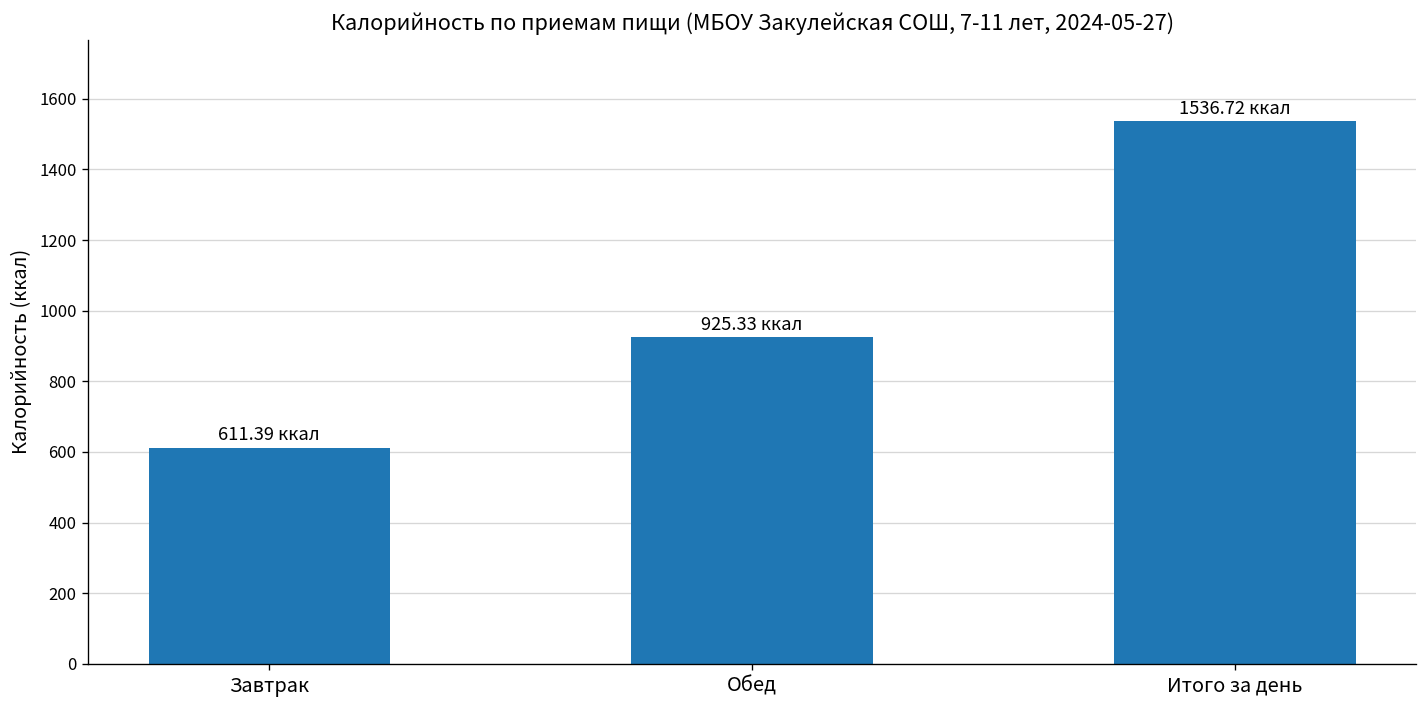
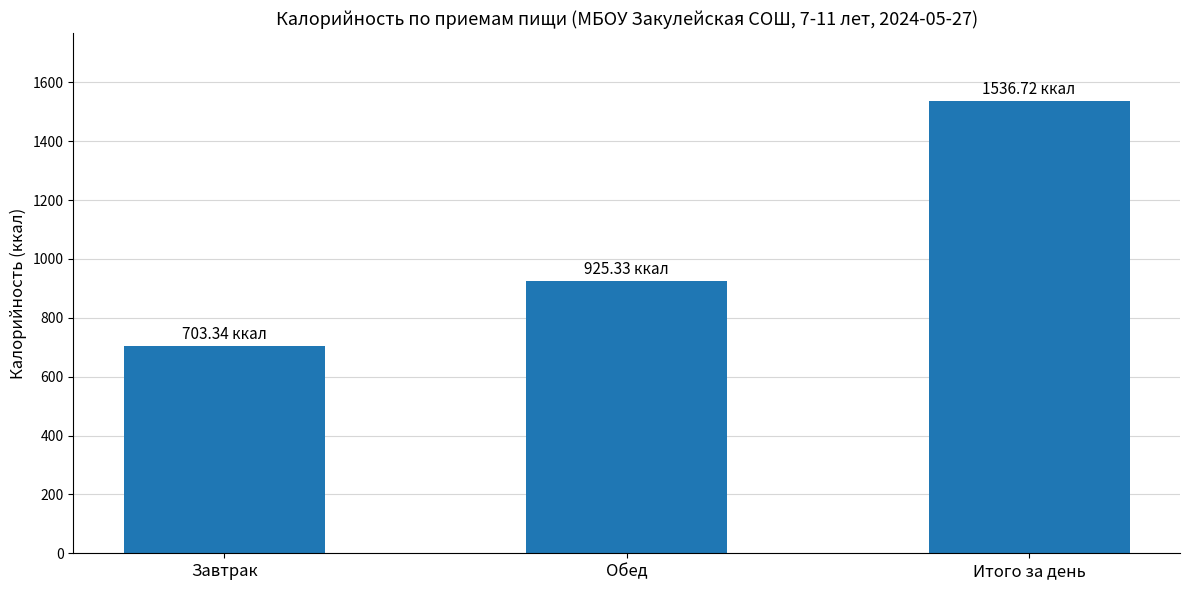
  {
-   "Завтрак": 611.39,
+   "Завтрак": 703.34,
    "Обед": 925.33,
    "Итого за день": 1536.72
  }
